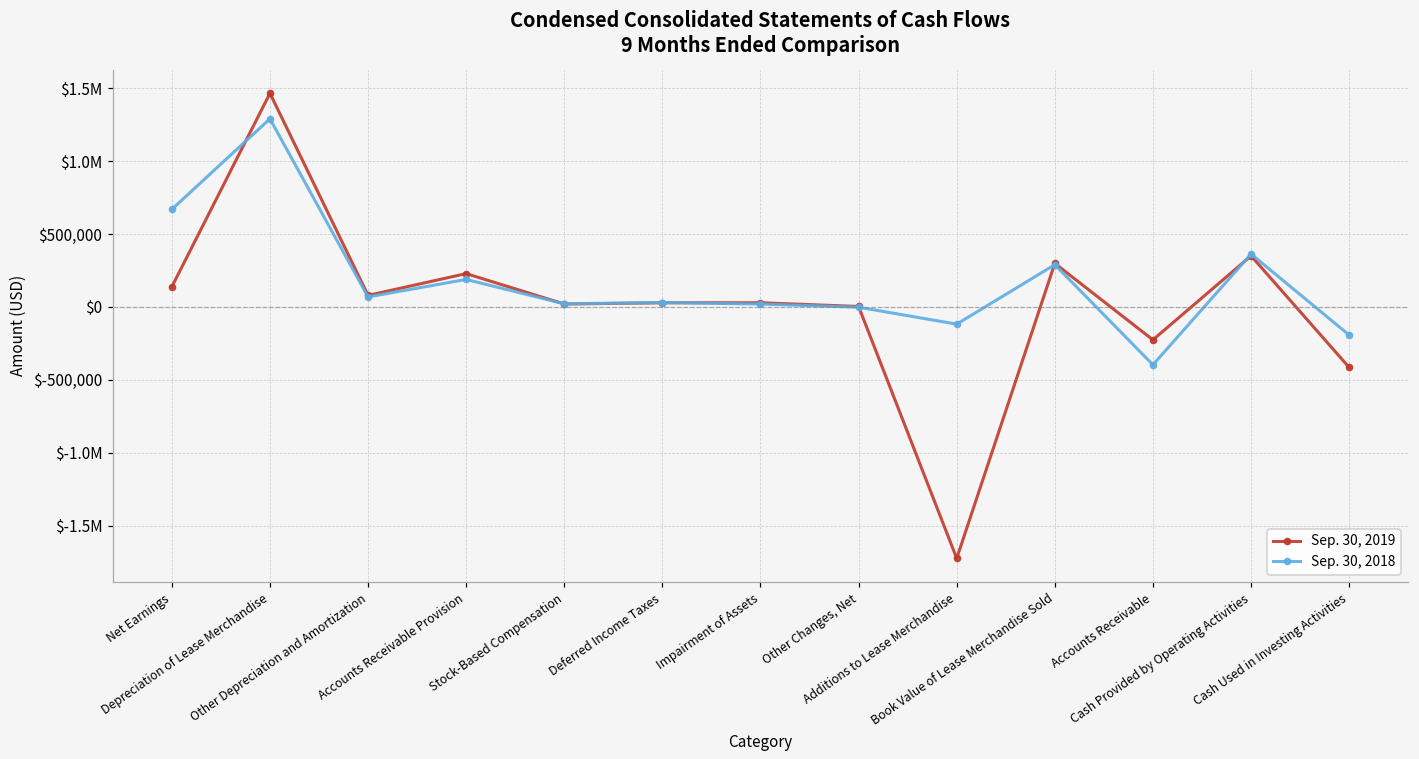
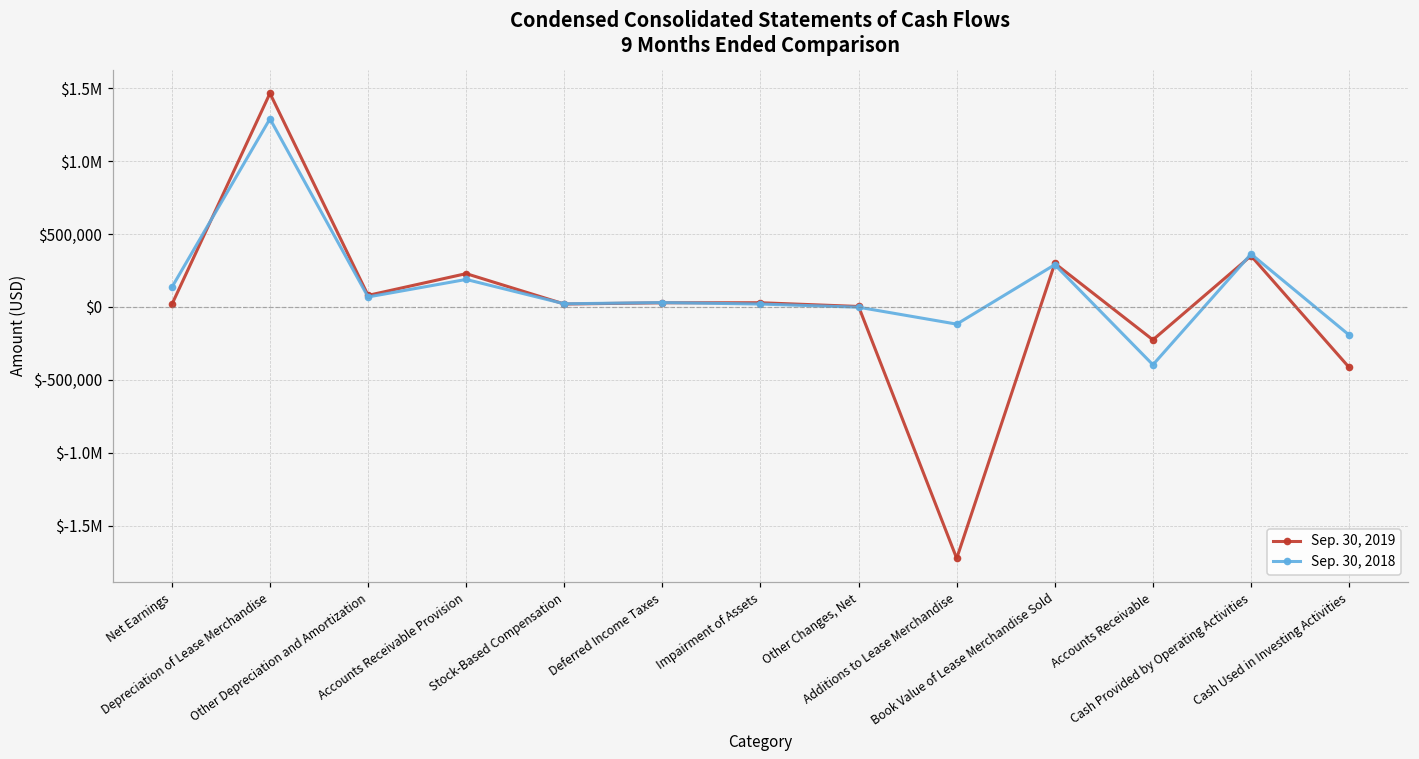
  {
    "Sep. 30, 2019": {
-     "Net Earnings": "$140,000",
+     "Net Earnings": "$20,000",
      "Depreciation of Lease Merchandise": "$1,460,000",
      "Accounts Receivable Provision": "$230,000",
      "Additions to Lease Merchandise": "$-1,720,000",
      "Accounts Receivable": "$-230,000",
      "Cash Used in Investing Activities": "$-410,000"
    },
    "Sep. 30, 2018": {
-     "Net Earnings": "$670,000",
+     "Net Earnings": "$130,000",
      "Depreciation of Lease Merchandise": "$1,290,000",
      "Accounts Receivable Provision": "$190,000",
      "Additions to Lease Merchandise": "$-120,000",
      "Accounts Receivable": "$-400,000",
      "Cash Used in Investing Activities": "$-190,000"
    }
  }
